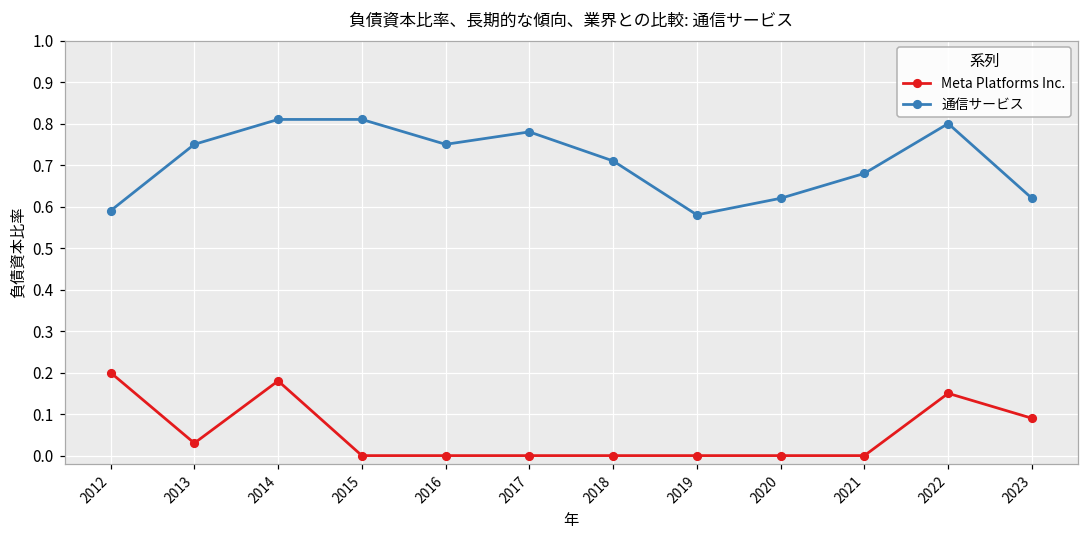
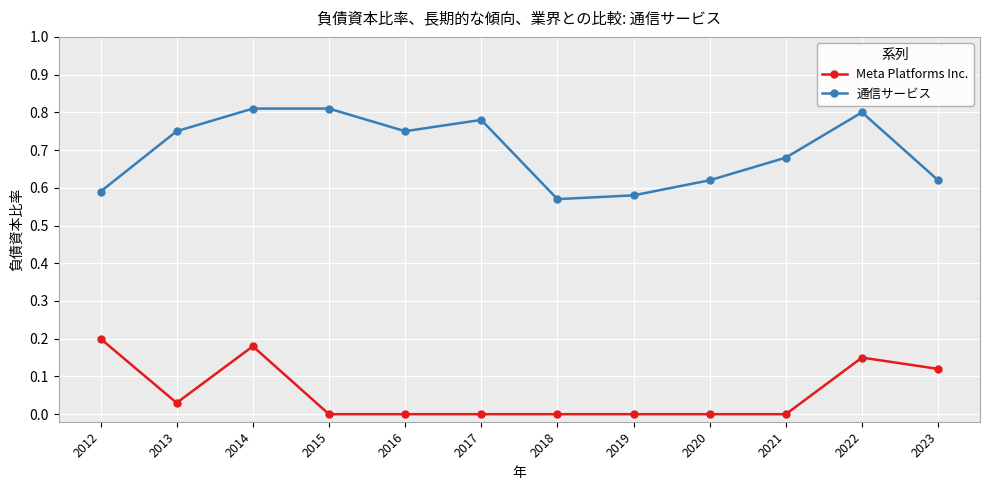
  {
    "Meta Platforms Inc.": {
      "2012": 0.20,
      "2013": 0.03,
      "2014": 0.18,
      "2015": 0.00,
      "2016": 0.00,
      "2017": 0.00,
      "2018": 0.00,
      "2019": 0.00,
      "2020": 0.00,
      "2021": 0.00,
      "2022": 0.15,
-     "2023": 0.09
+     "2023": 0.12
    },
    "通信サービス": {
      "2012": 0.59,
      "2013": 0.75,
      "2014": 0.81,
      "2015": 0.81,
      "2016": 0.75,
      "2017": 0.78,
-     "2018": 0.71,
+     "2018": 0.57,
      "2019": 0.58,
      "2020": 0.62,
      "2021": 0.68,
      "2022": 0.80,
      "2023": 0.62
    }
  }
